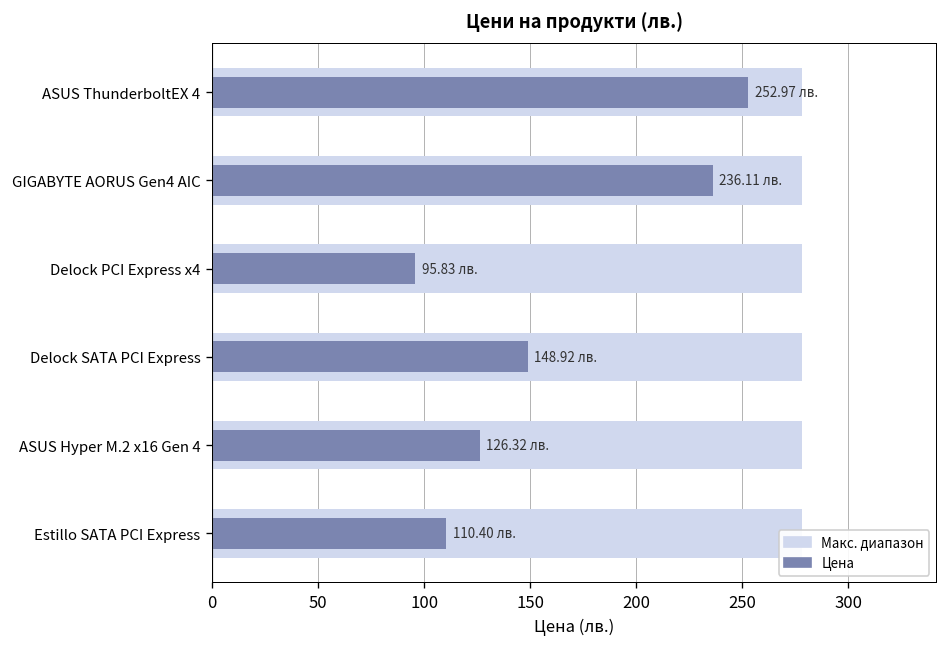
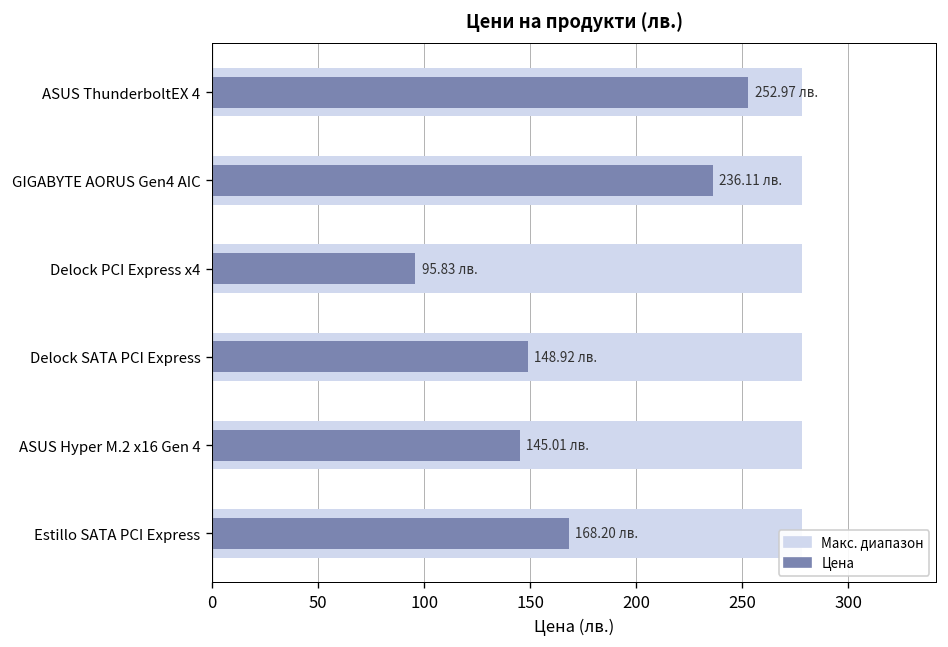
  {
    "Цена": {
-     "ASUS Hyper M.2 x16 Gen 4": 126.32,
-     "Estillo SATA PCI Express": 110.40
+     "ASUS Hyper M.2 x16 Gen 4": 145.01,
+     "Estillo SATA PCI Express": 168.20
    }
  }
